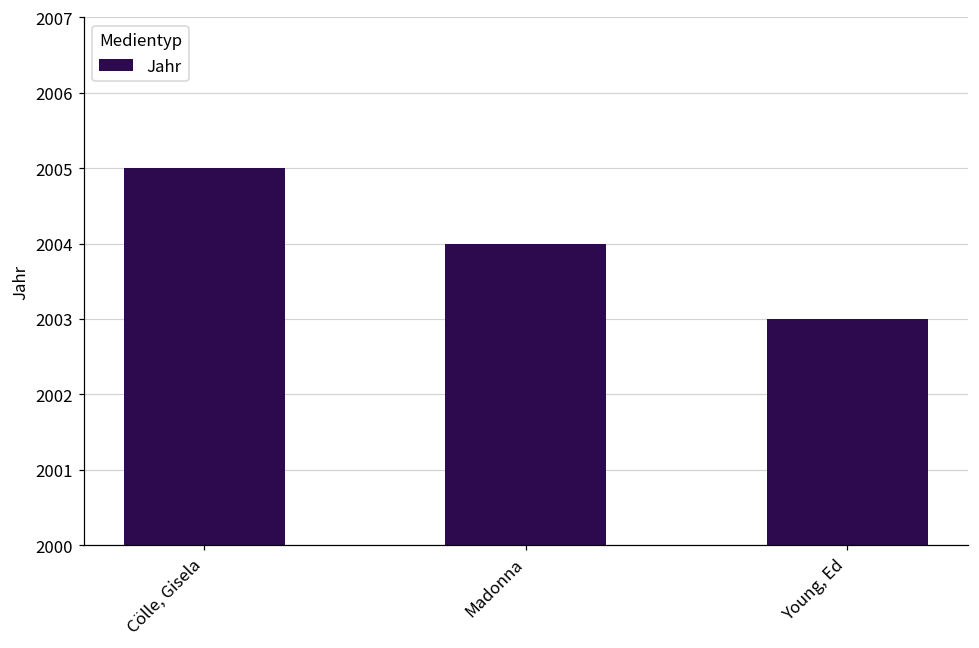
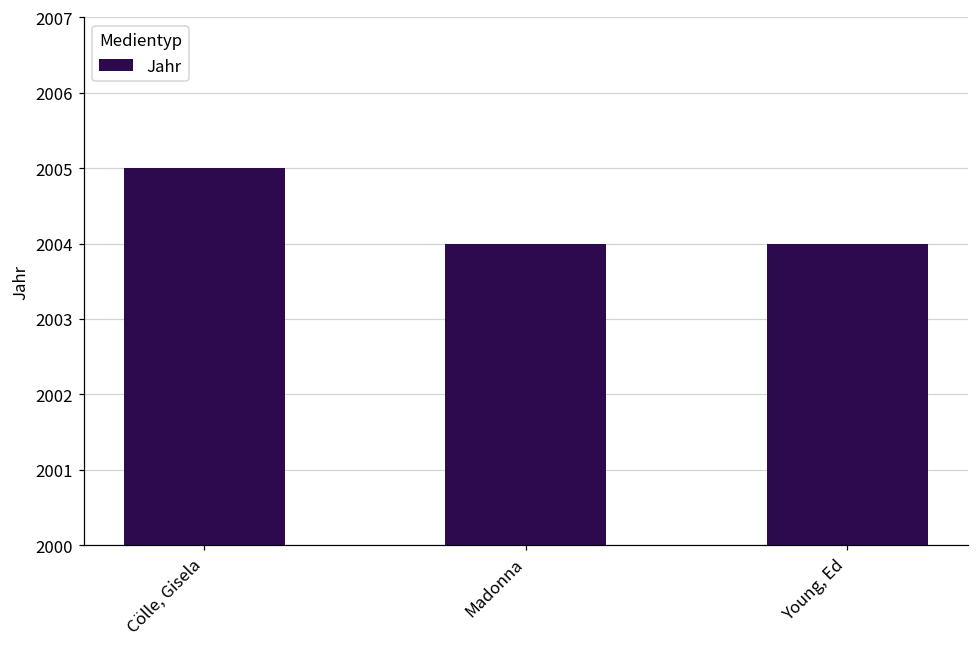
  {
    "Cölle, Gisela": 2005,
    "Madonna": 2004,
-   "Young, Ed": 2003
+   "Young, Ed": 2004
  }
